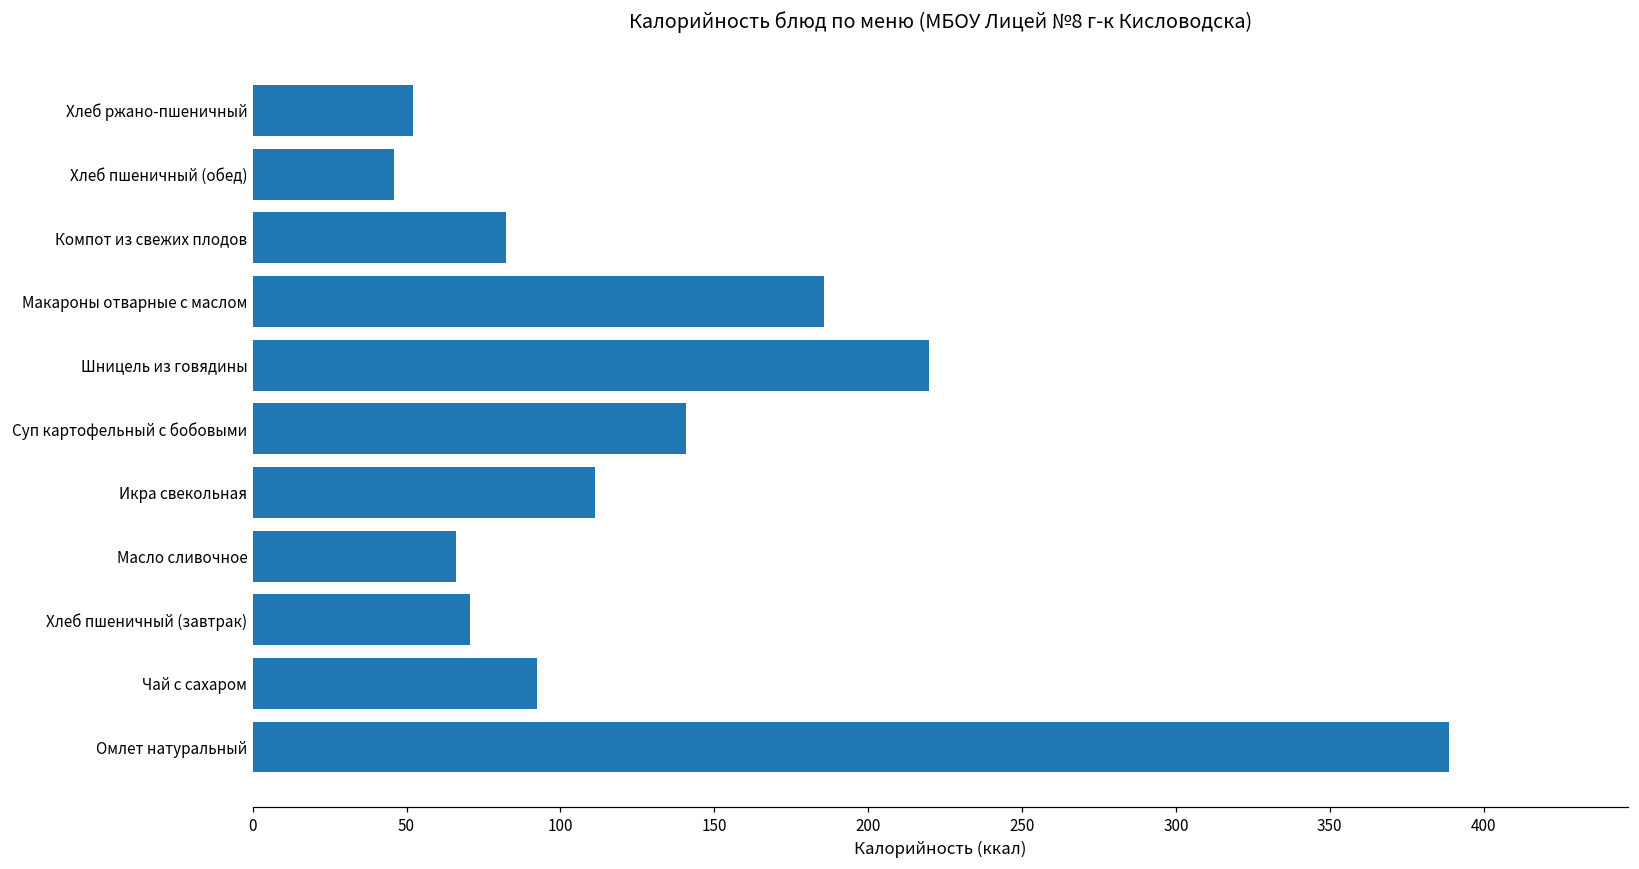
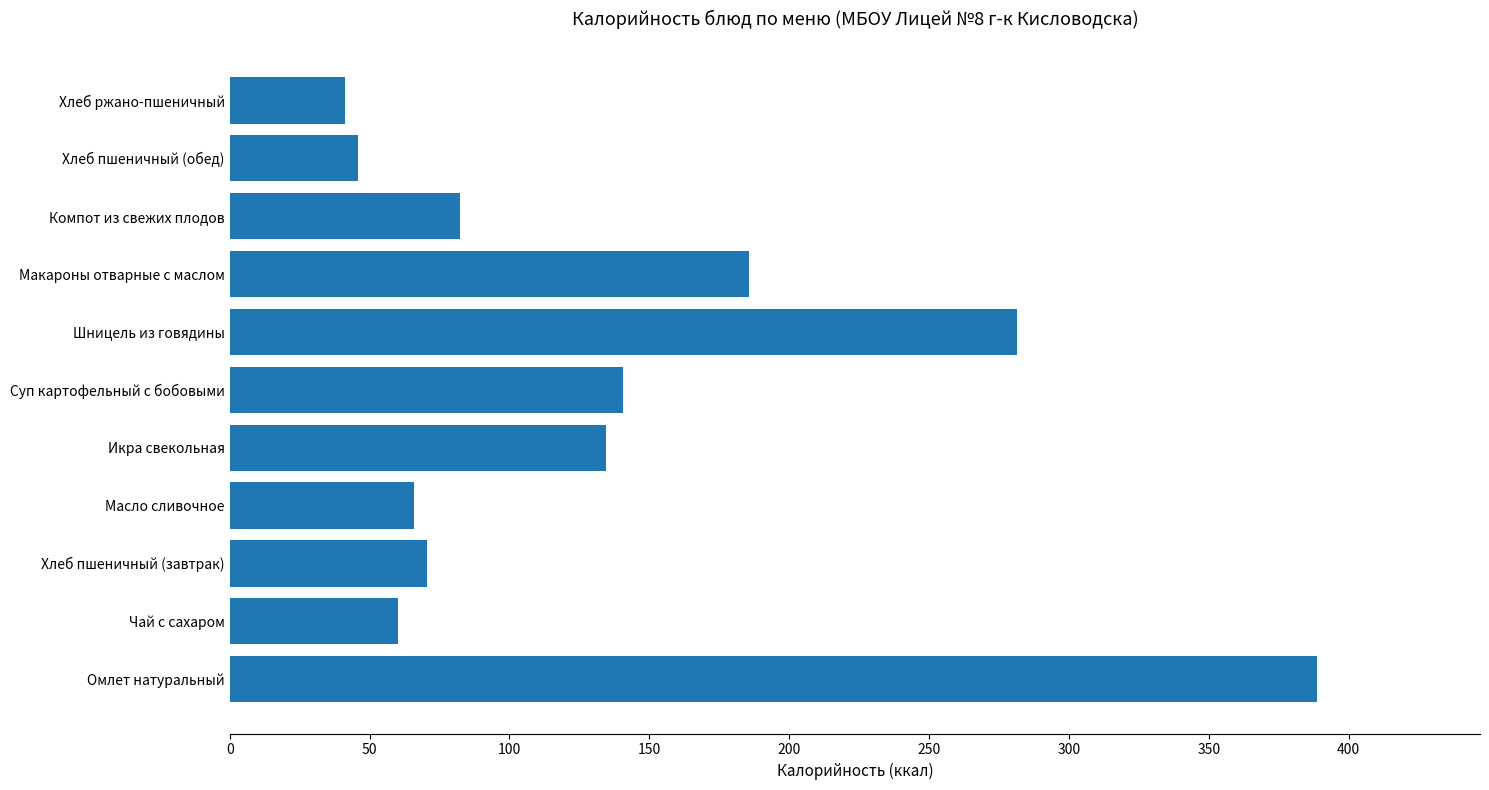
  {
-   "Хлеб ржано-пшеничный": 52,
+   "Хлеб ржано-пшеничный": 41,
    "Хлеб пшеничный (обед)": 46,
    "Компот из свежих плодов": 82,
    "Макароны отварные с маслом": 186,
-   "Шницель из говядины": 220,
+   "Шницель из говядины": 281,
    "Суп картофельный с бобовыми": 141,
-   "Икра свекольная": 111,
+   "Икра свекольная": 134,
    "Масло сливочное": 66,
    "Хлеб пшеничный (завтрак)": 71,
-   "Чай с сахаром": 92,
+   "Чай с сахаром": 60,
    "Омлет натуральный": 389
  }
